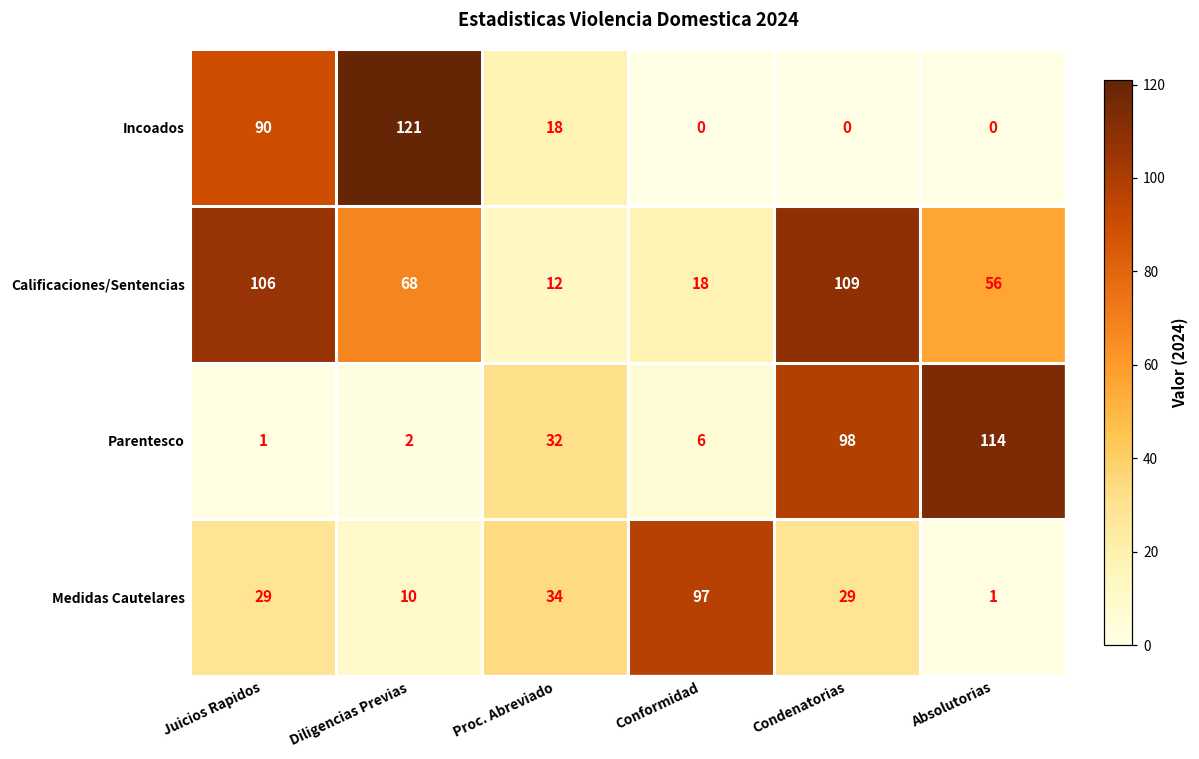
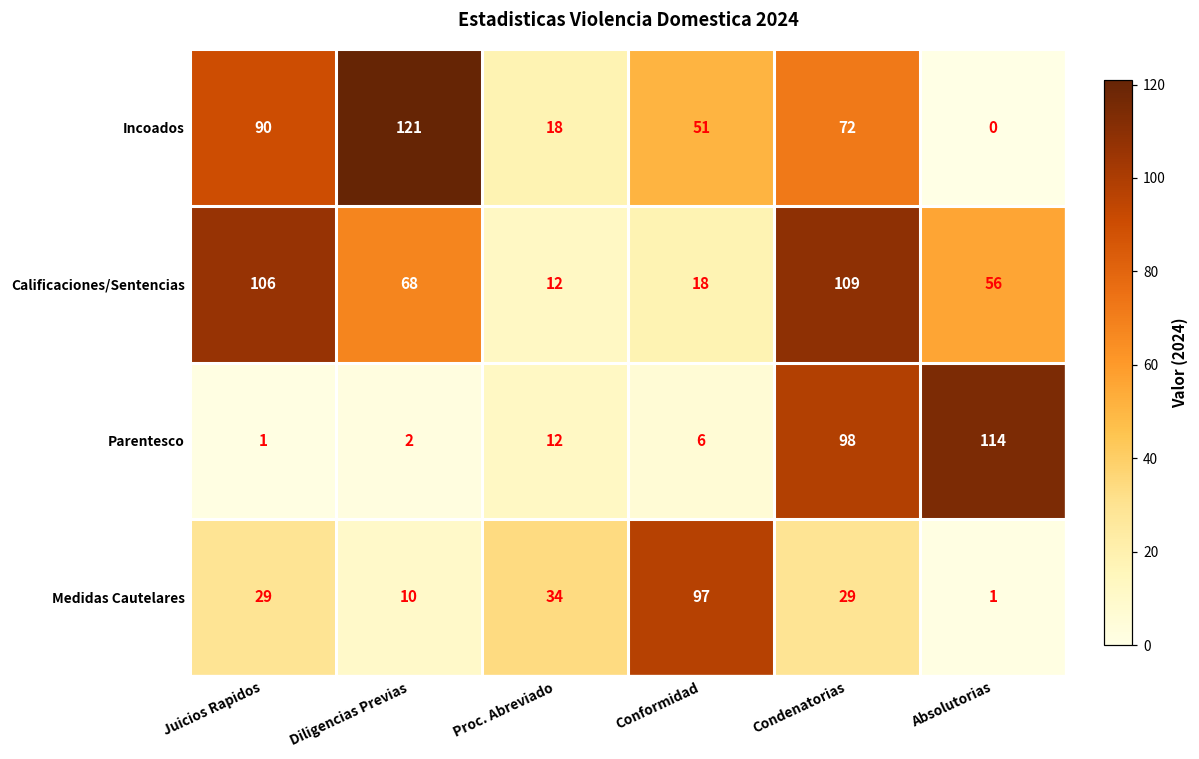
  {
    "Incoados": {
      "Juicios Rapidos": 90,
      "Diligencias Previas": 121,
      "Proc. Abreviado": 18,
-     "Conformidad": 0,
-     "Condenatorias": 0,
+     "Conformidad": 51,
+     "Condenatorias": 72,
      "Absolutorias": 0
    },
    "Calificaciones/Sentencias": {
      "Juicios Rapidos": 106,
      "Diligencias Previas": 68,
      "Proc. Abreviado": 12,
      "Conformidad": 18,
      "Condenatorias": 109,
      "Absolutorias": 56
    },
    "Parentesco": {
      "Juicios Rapidos": 1,
      "Diligencias Previas": 2,
-     "Proc. Abreviado": 32,
+     "Proc. Abreviado": 12,
      "Conformidad": 6,
      "Condenatorias": 98,
      "Absolutorias": 114
    },
    "Medidas Cautelares": {
      "Juicios Rapidos": 29,
      "Diligencias Previas": 10,
      "Proc. Abreviado": 34,
      "Conformidad": 97,
      "Condenatorias": 29,
      "Absolutorias": 1
    }
  }
